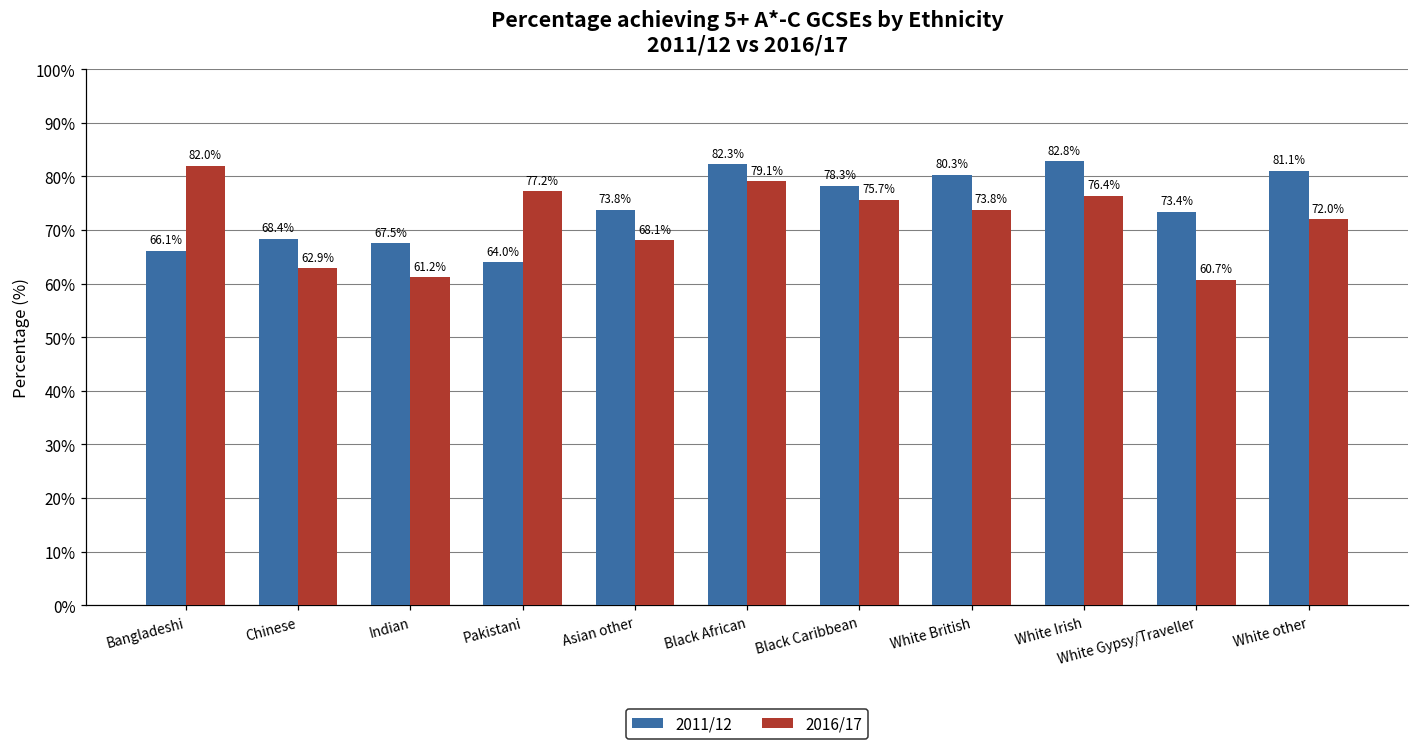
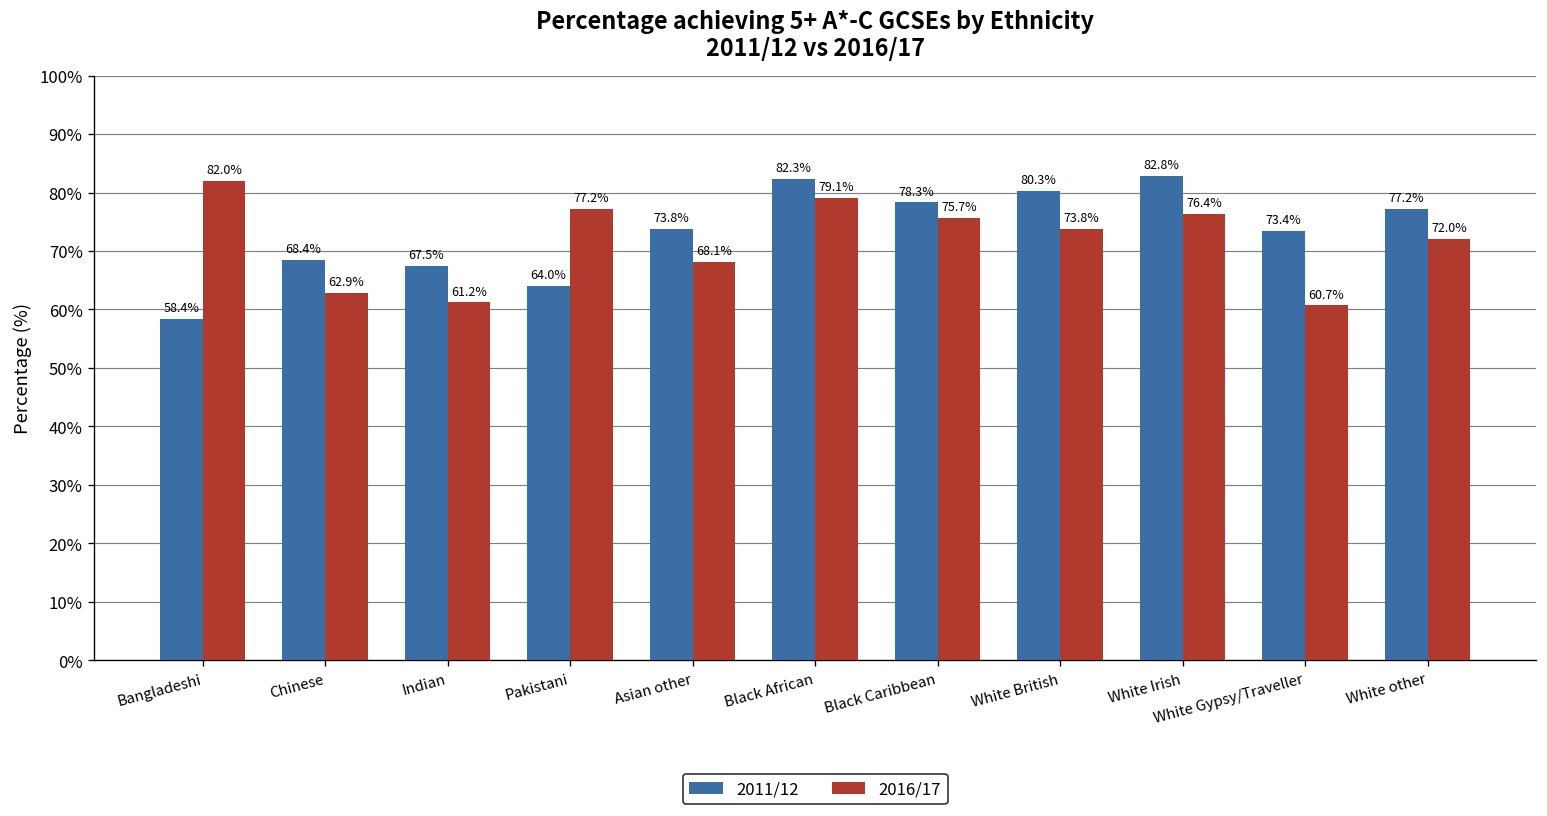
  {
    "2011/12": {
-     "Bangladeshi": "66.1%",
+     "Bangladeshi": "58.4%",
      "Chinese": "68.4%",
      "Indian": "67.5%",
      "Pakistani": "64.0%",
      "Asian other": "73.8%",
      "Black African": "82.3%",
      "Black Caribbean": "78.3%",
      "White British": "80.3%",
      "White Irish": "82.8%",
      "White Gypsy/Traveller": "73.4%",
-     "White other": "81.1%"
+     "White other": "77.2%"
    },
    "2016/17": {
      "Bangladeshi": "82.0%",
      "Chinese": "62.9%",
      "Indian": "61.2%",
      "Pakistani": "77.2%",
      "Asian other": "68.1%",
      "Black African": "79.1%",
      "Black Caribbean": "75.7%",
      "White British": "73.8%",
      "White Irish": "76.4%",
      "White Gypsy/Traveller": "60.7%",
      "White other": "72.0%"
    }
  }
